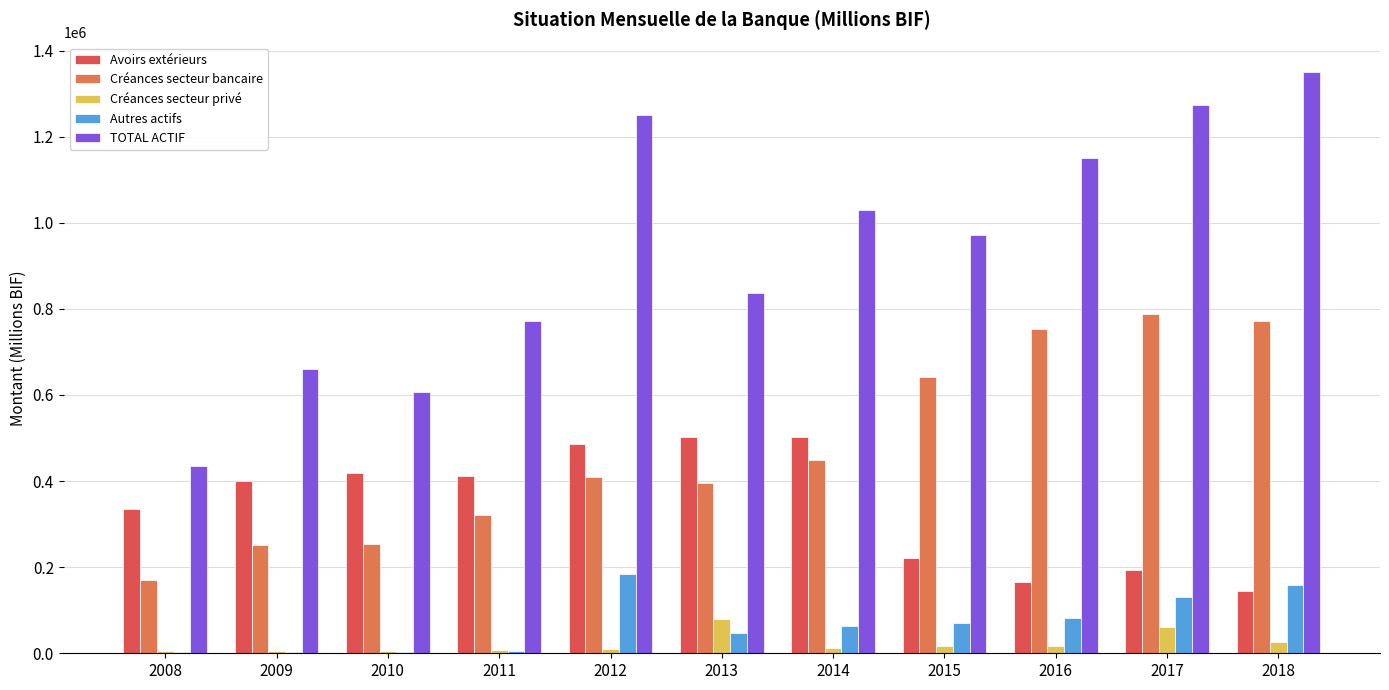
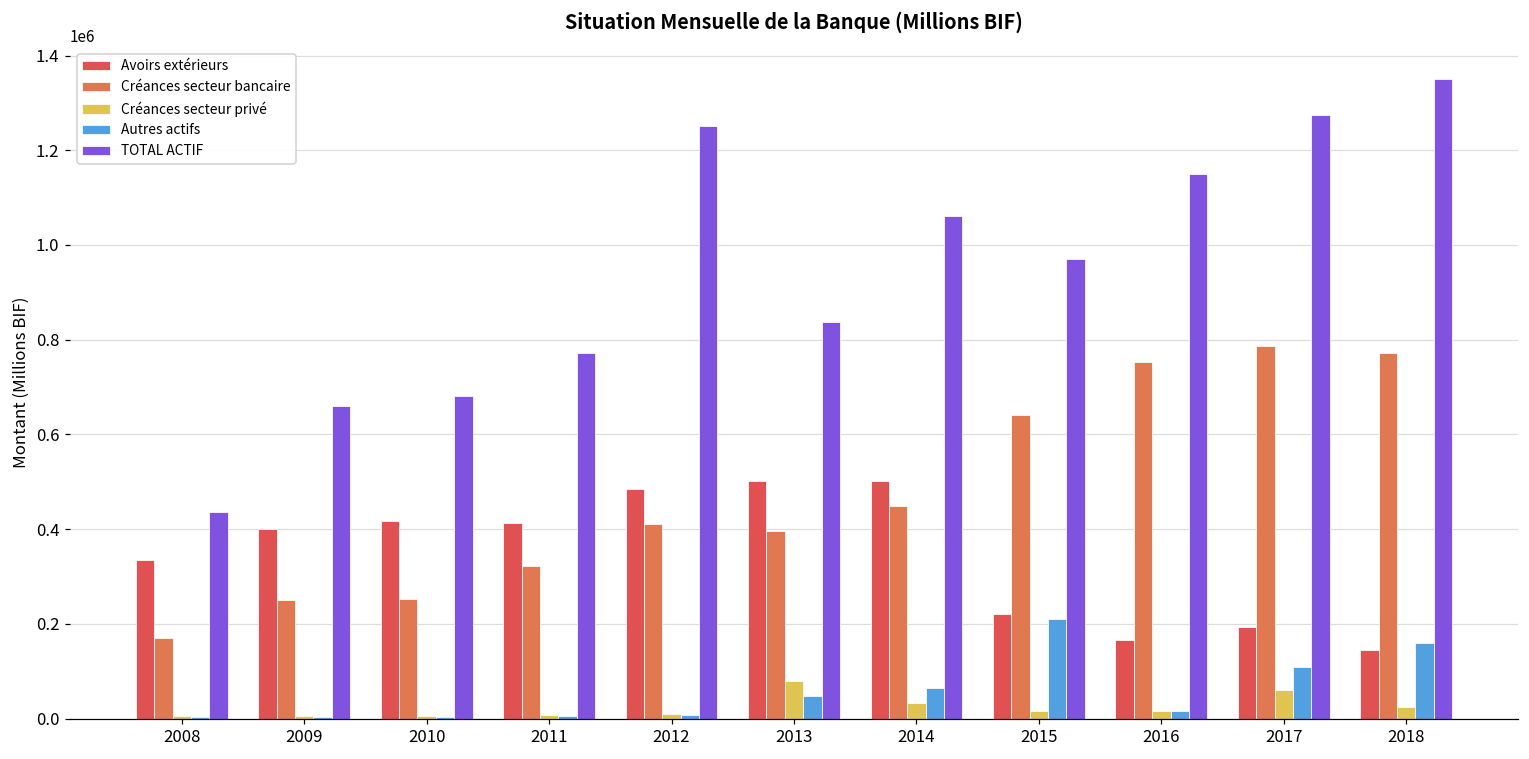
  {
    "Créances secteur privé": {
      "2010": 10000,
      "2011": 10000,
      "2012": 10000,
      "2013": 80000,
-     "2014": 10000,
+     "2014": 30000,
      "2015": 20000,
      "2016": 20000,
      "2017": 60000,
      "2018": 30000
    },
    "Autres actifs": {
-     "2012": 180000,
+     "2012": 10000,
      "2013": 50000,
      "2014": 60000,
-     "2015": 70000,
-     "2016": 80000,
-     "2017": 130000,
+     "2015": 210000,
+     "2016": 20000,
+     "2017": 110000,
      "2018": 160000
    },
    "TOTAL ACTIF": {
      "2008": 440000,
      "2009": 660000,
-     "2010": 610000,
+     "2010": 680000,
      "2011": 770000,
      "2012": 1250000,
      "2013": 840000,
-     "2014": 1030000,
+     "2014": 1060000,
      "2015": 970000,
      "2016": 1150000,
      "2017": 1270000,
      "2018": 1350000
    }
  }
